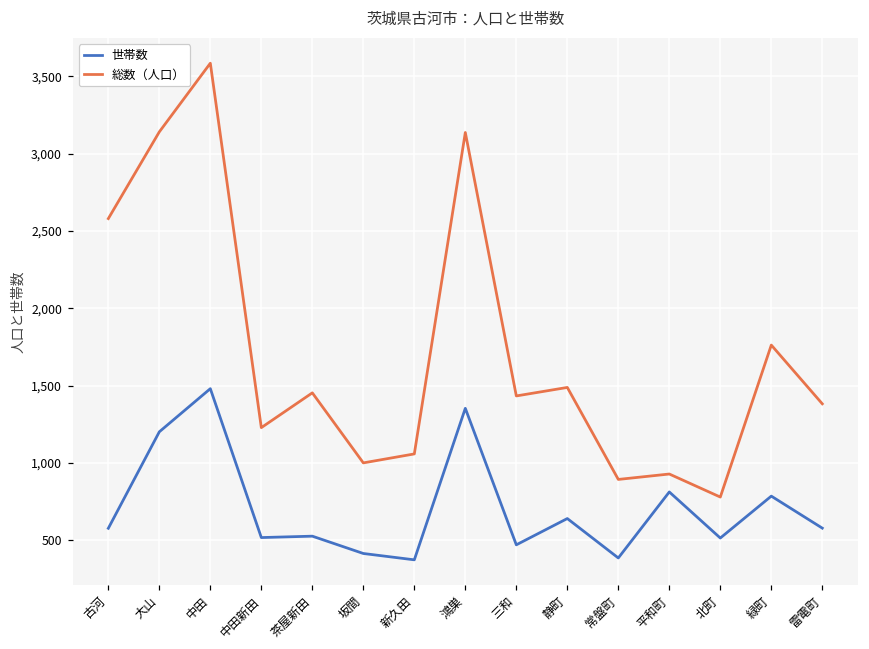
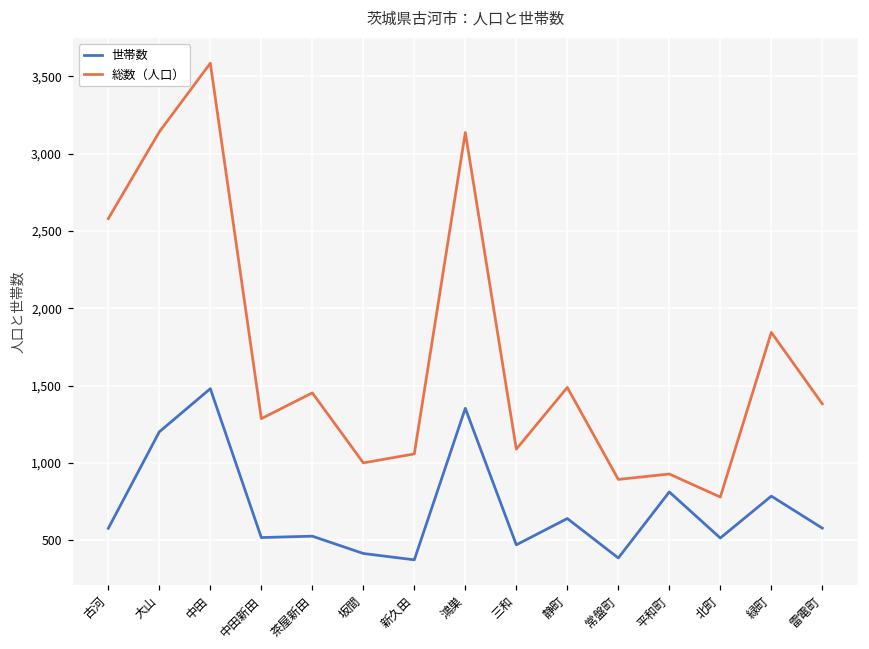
  {
    "世帯数": {
      "古河": "580",
      "大山": "1,200",
      "中田": "1,480",
      "中田新田": "520",
      "茶屋新田": "530",
      "坂間": "410",
      "新久田": "370",
      "鴻巣": "1,350",
      "三和": "470",
      "静町": "640",
      "常盤町": "390",
      "平和町": "810",
      "北町": "510",
      "緑町": "790",
      "雷電町": "580"
    },
    "総数（人口）": {
      "古河": "2,580",
      "大山": "3,140",
      "中田": "3,590",
-     "中田新田": "1,230",
+     "中田新田": "1,290",
      "茶屋新田": "1,450",
      "坂間": "1,000",
      "新久田": "1,060",
      "鴻巣": "3,140",
-     "三和": "1,430",
+     "三和": "1,090",
      "静町": "1,490",
      "常盤町": "890",
      "平和町": "930",
      "北町": "780",
-     "緑町": "1,760",
+     "緑町": "1,840",
      "雷電町": "1,380"
    }
  }
